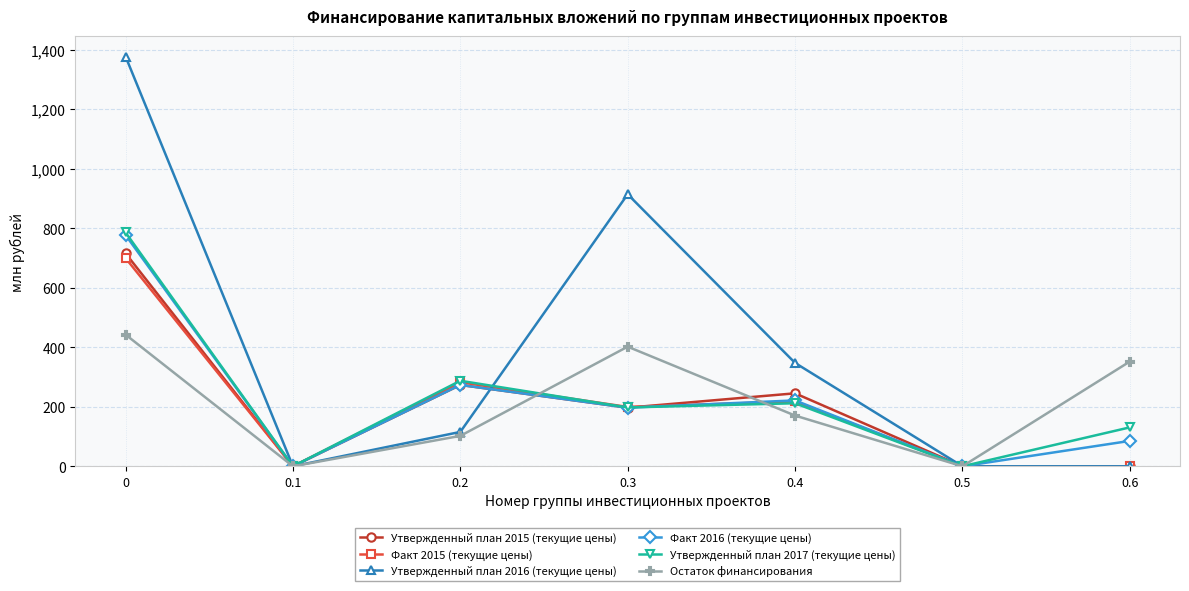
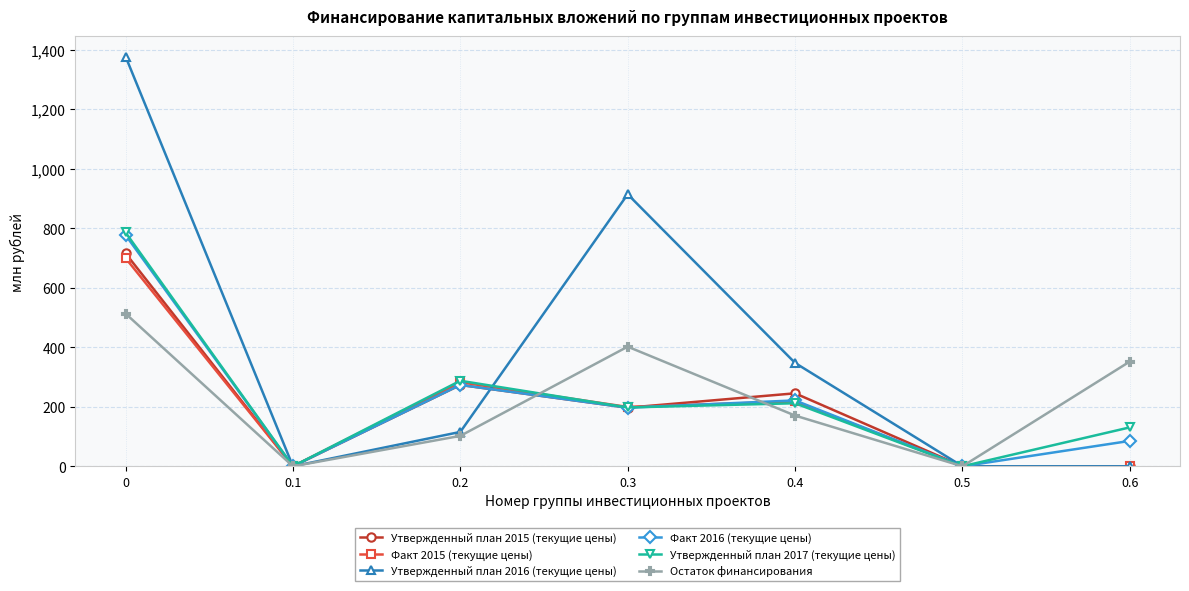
  {
    "Утвержденный план 2017 (текущие цены)": {
      "0.6": 130
    },
    "Остаток финансирования": {
-     "0": 440,
+     "0": 510,
      "0.2": 100,
      "0.3": 400,
      "0.4": 170,
      "0.6": 350
    }
  }
